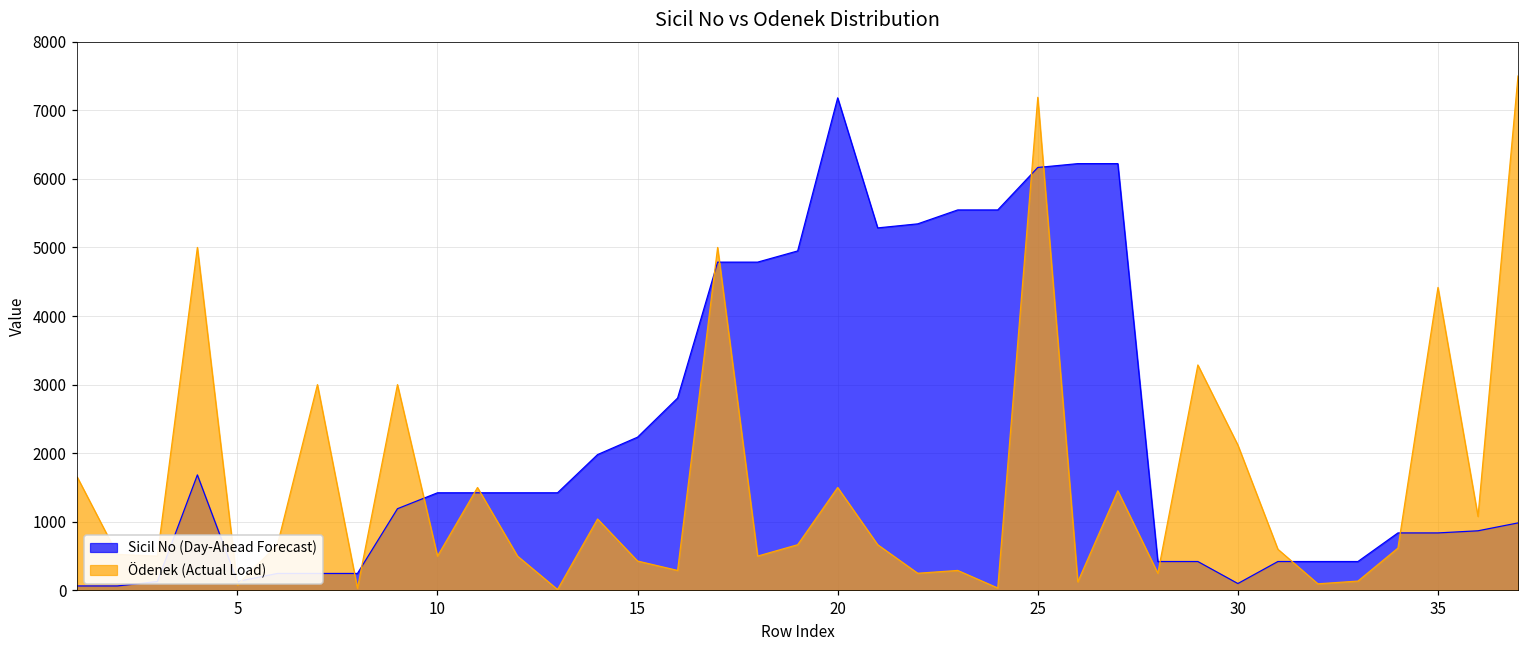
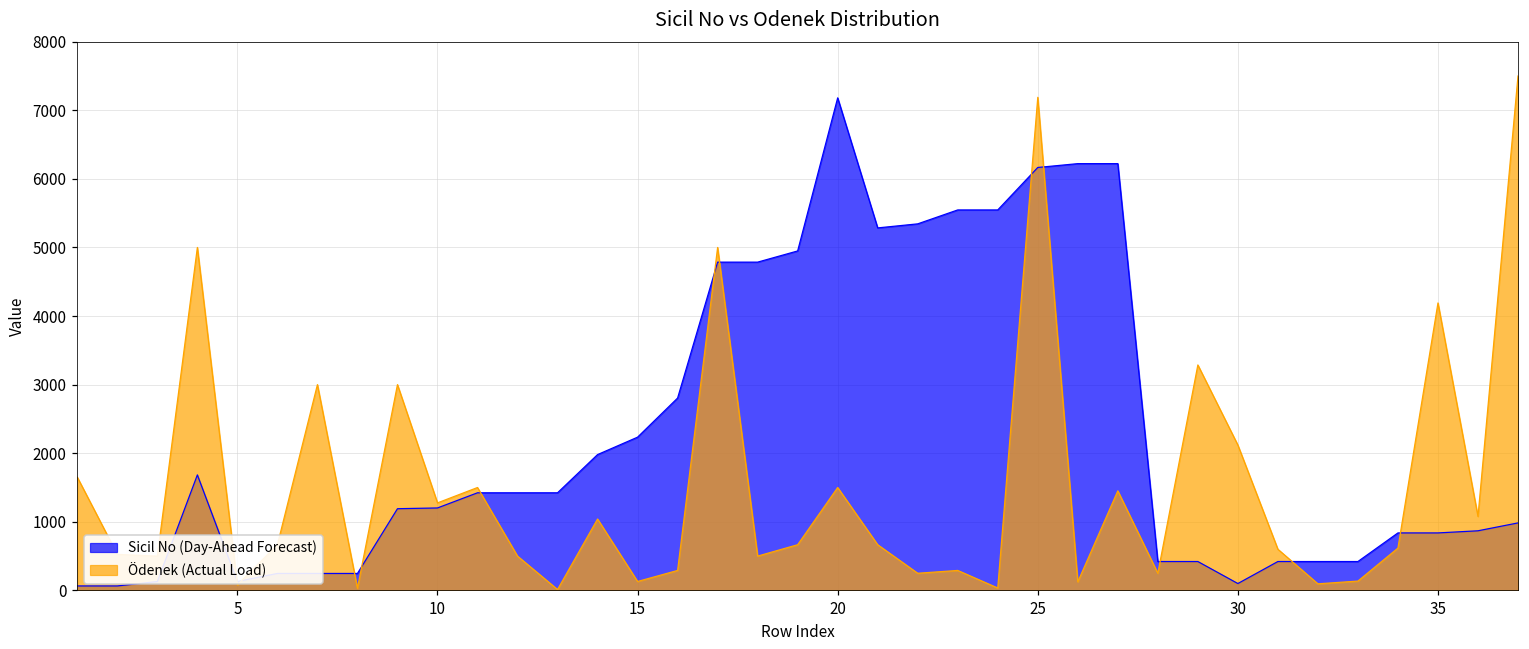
  {
    "Sicil No (Day-Ahead Forecast)": {
-     "10": 1400,
+     "10": 1200,
      "15": 2200,
      "20": 7200,
      "25": 6200,
      "30": 100,
      "35": 800
    },
    "Ödenek (Actual Load)": {
      "5": 100,
-     "10": 500,
-     "15": 400,
+     "10": 1300,
+     "15": 100,
      "20": 1500,
      "25": 7200,
      "30": 2100,
-     "35": 4400
+     "35": 4200
    }
  }
